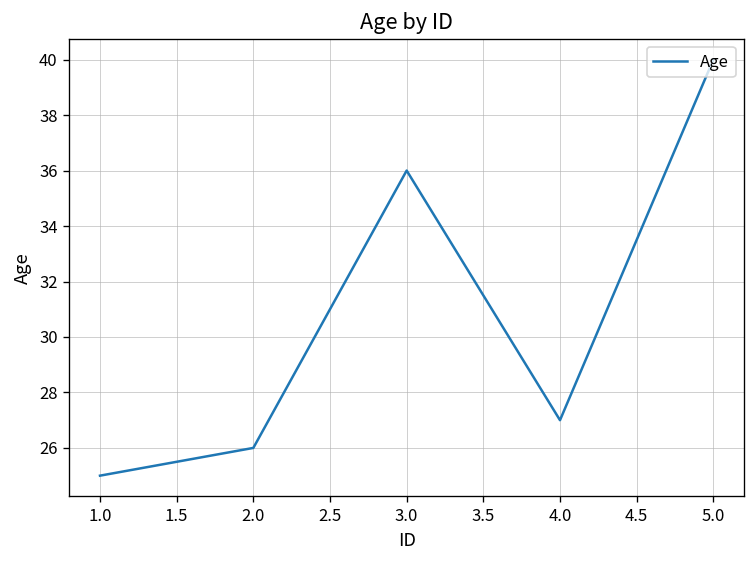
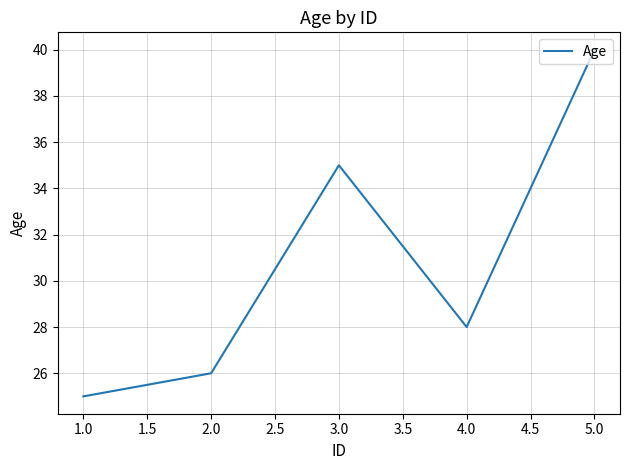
  {
    "1.0": 25,
    "2.0": 26,
-   "3.0": 36,
-   "4.0": 27
+   "3.0": 35,
+   "4.0": 28
  }
